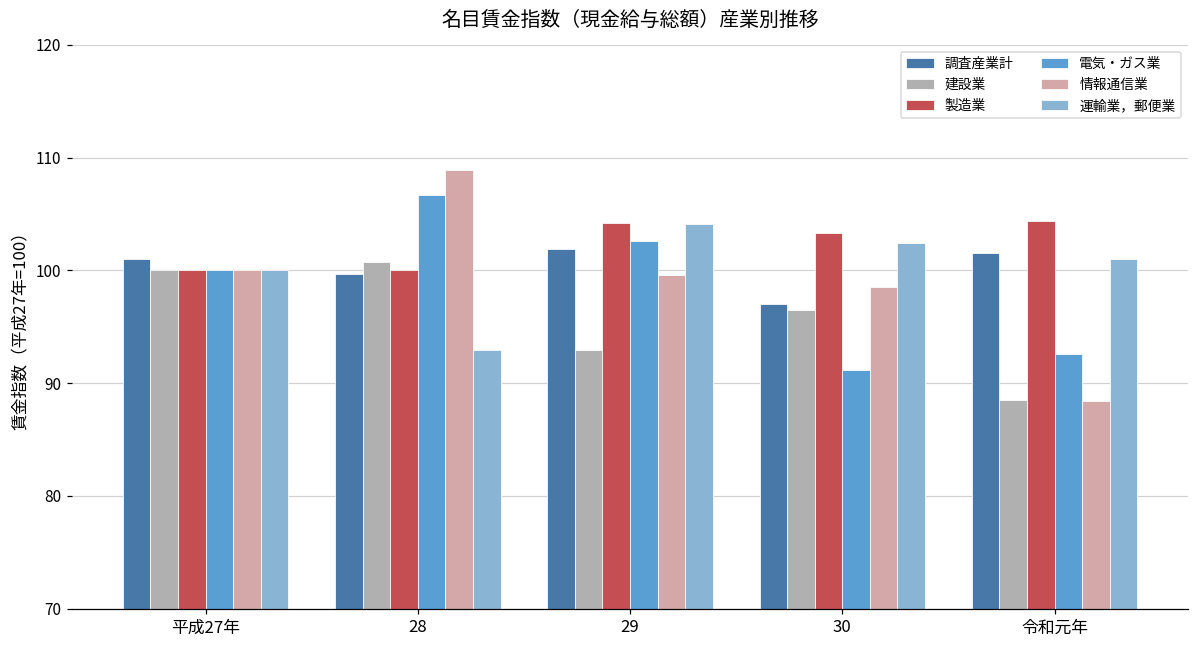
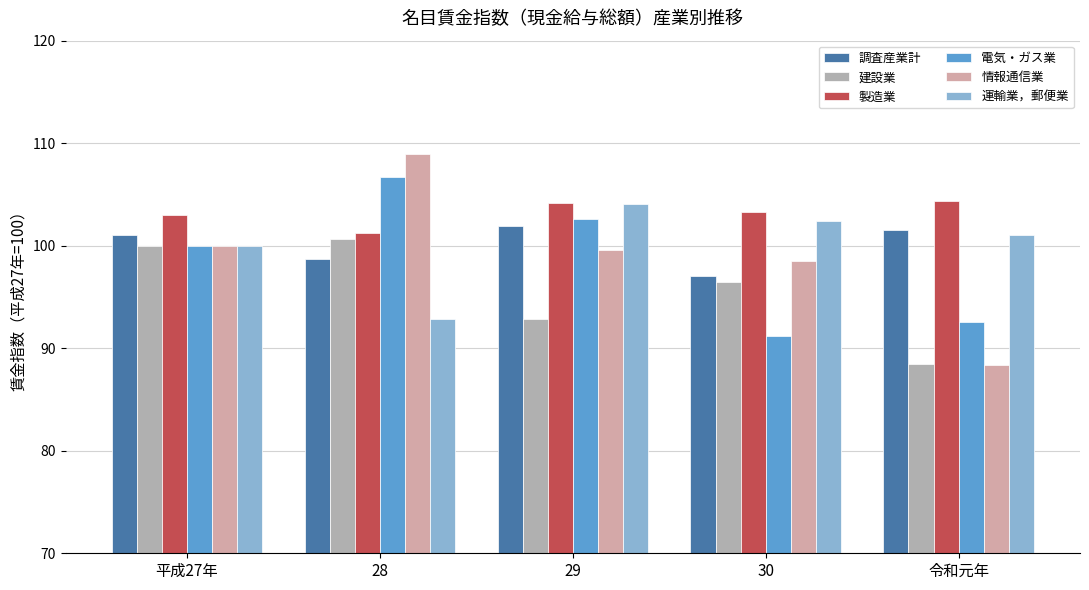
  {
    "調査産業計": {
      "平成27年": 101.0,
-     "28": 99.7,
+     "28": 98.7,
      "29": 101.9,
      "30": 97.0,
      "令和元年": 101.5
    },
    "製造業": {
-     "平成27年": 100,
-     "28": 100.0,
+     "平成27年": 103,
+     "28": 101.2,
      "29": 104.2,
      "30": 103.3,
      "令和元年": 104.4
    }
  }
